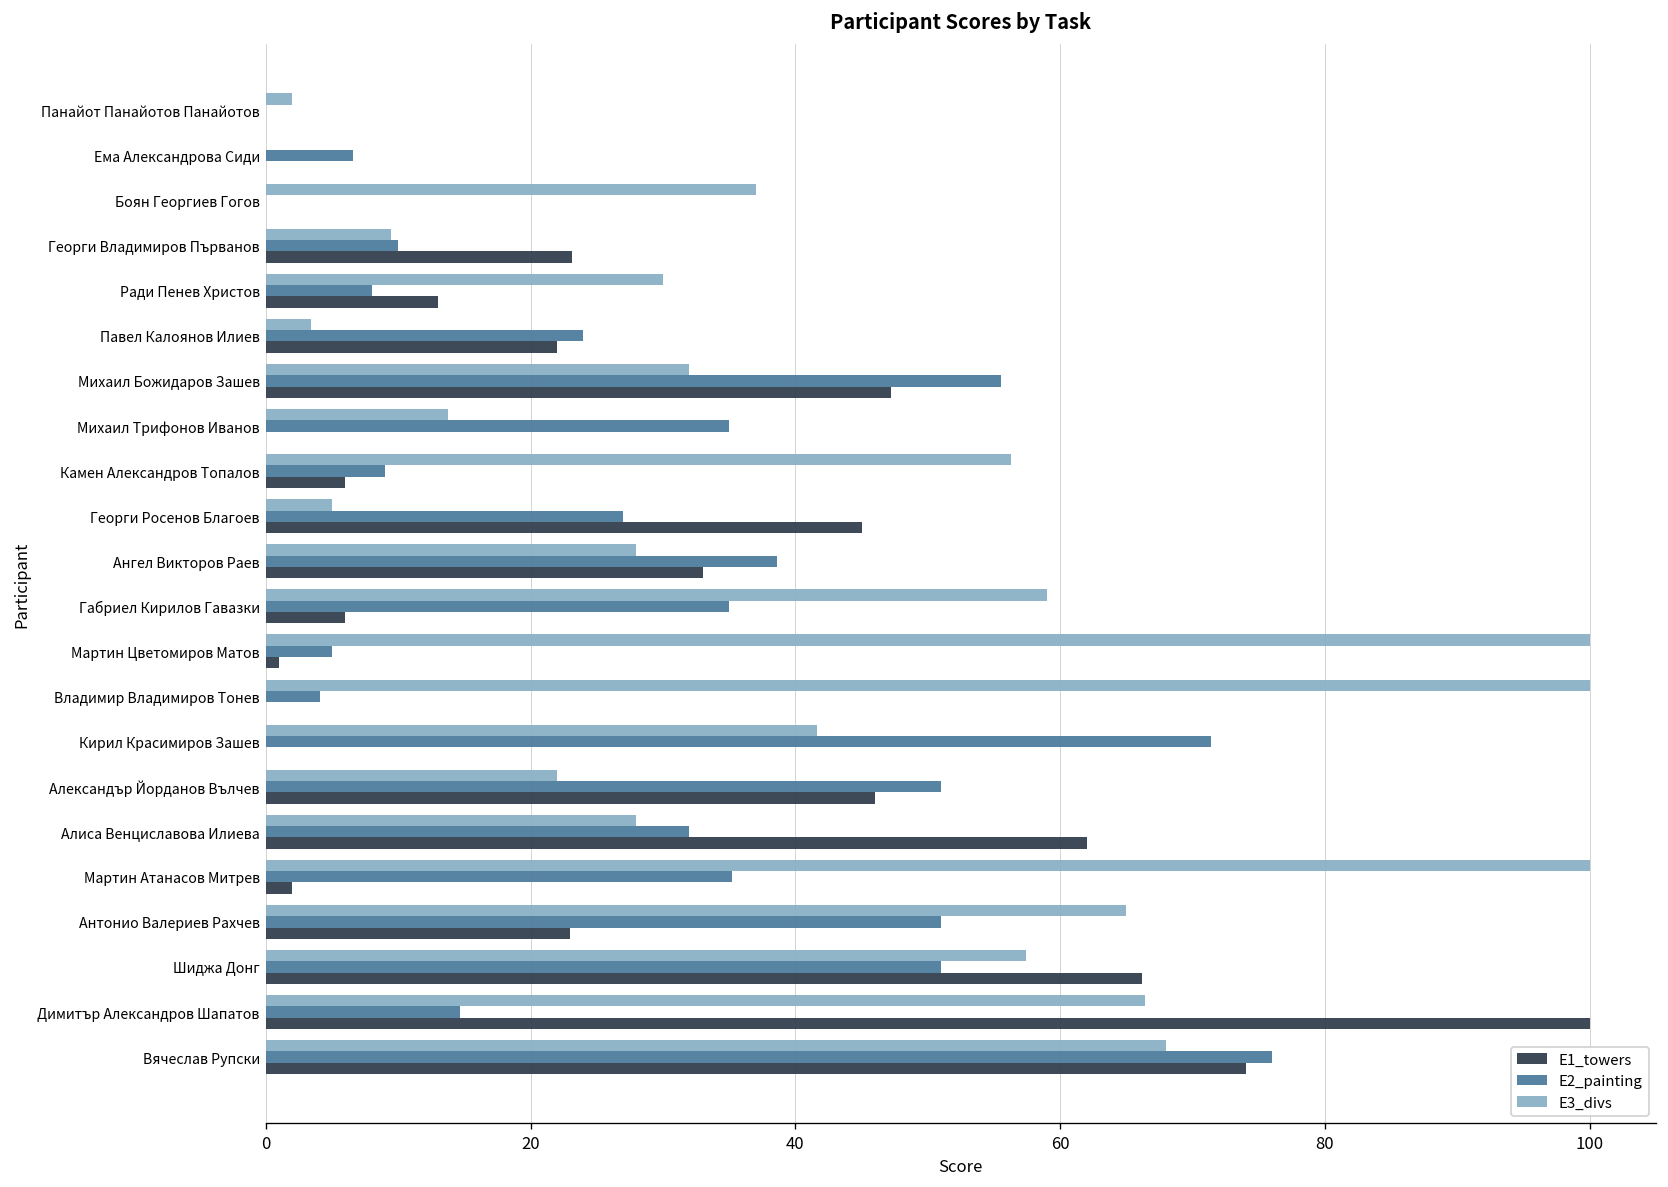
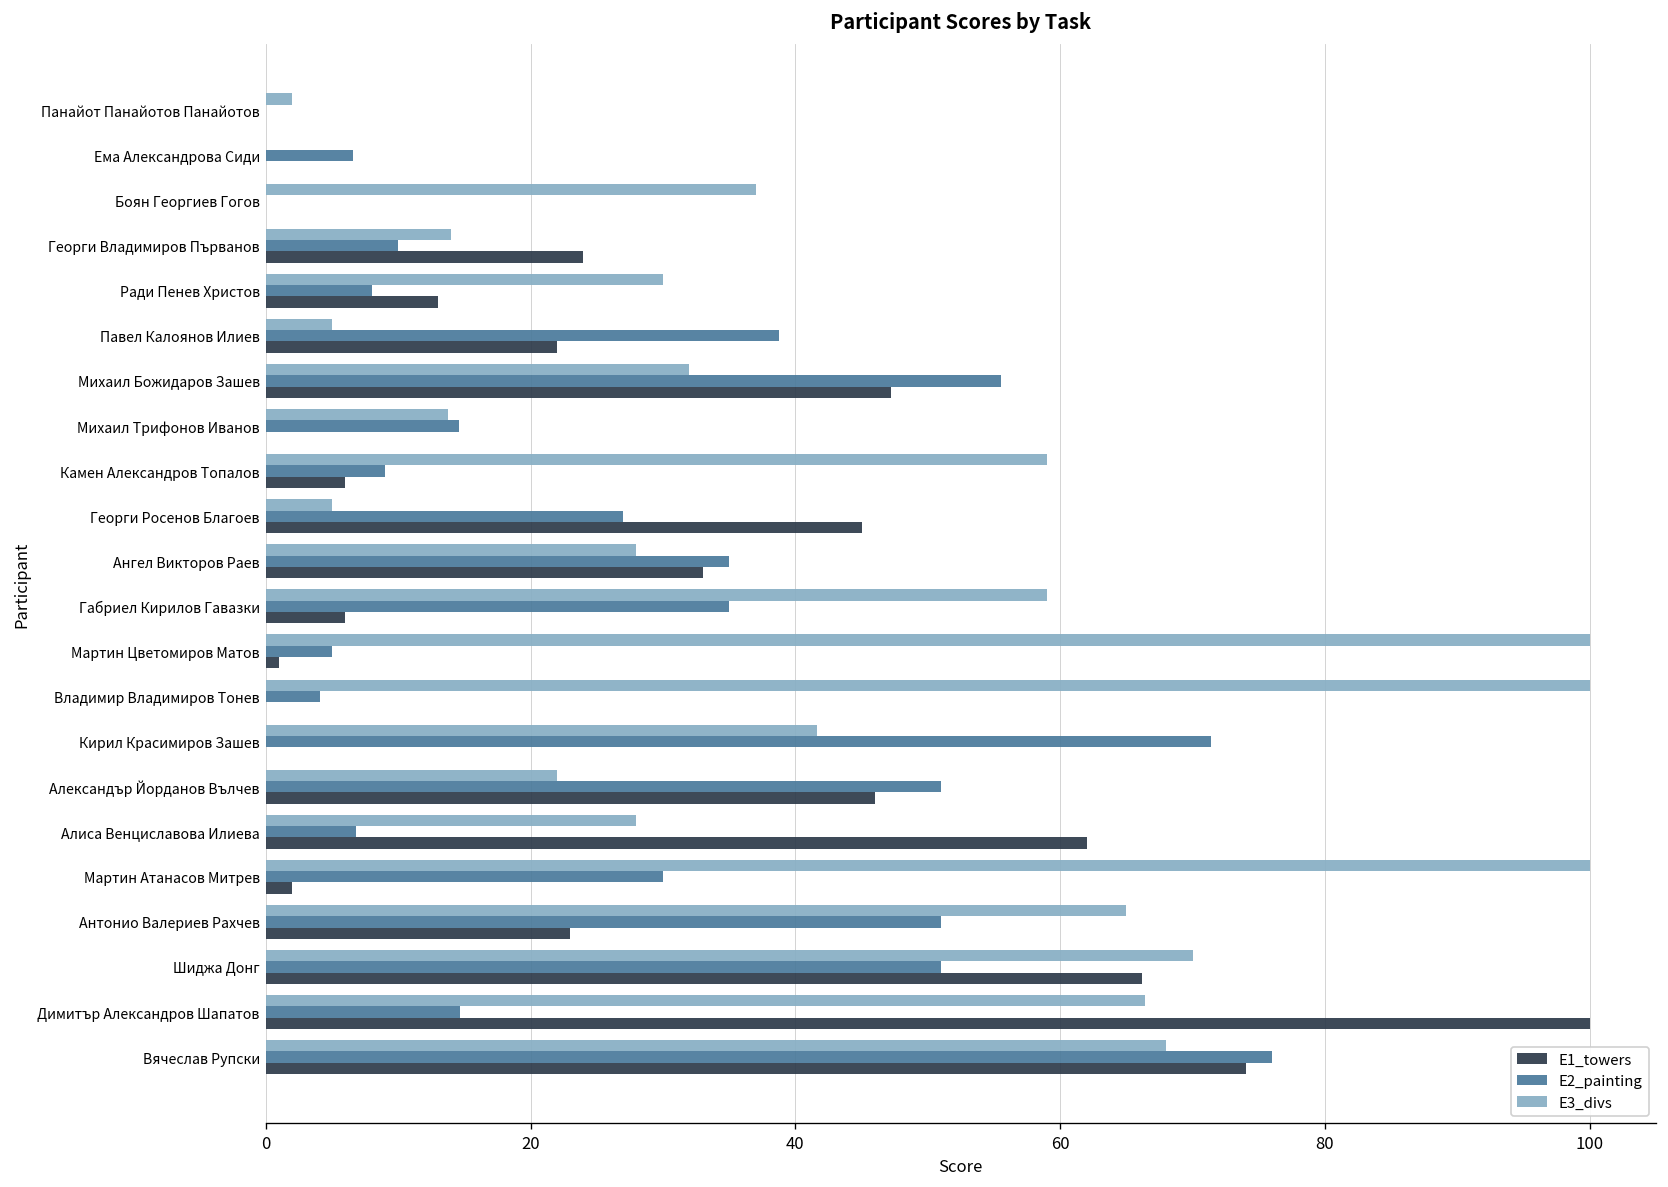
  {
    "E1_towers": {
      "Панайот Панайотов Панайотов": 0.0,
      "Ема Александрова Сиди": 0.0,
      "Боян Георгиев Гогов": 0.0,
-     "Георги Владимиров Първанов": 23.1,
+     "Георги Владимиров Първанов": 24.0,
      "Ради Пенев Христов": 13.0,
      "Павел Калоянов Илиев": 22.0,
      "Михаил Божидаров Зашев": 47.2,
      "Михаил Трифонов Иванов": 0.0,
      "Камен Александров Топалов": 6.0,
      "Георги Росенов Благоев": 45.0,
      "Ангел Викторов Раев": 33.0,
      "Габриел Кирилов Гавазки": 6.0,
      "Мартин Цветомиров Матов": 1.0,
      "Владимир Владимиров Тонев": 0.0,
      "Кирил Красимиров Зашев": 0.0,
      "Александър Йорданов Вълчев": 46.0,
      "Алиса Венциславова Илиева": 62.0,
      "Мартин Атанасов Митрев": 2.0,
      "Антонио Валериев Рахчев": 23.0,
      "Шиджа Донг": 66.2,
      "Димитър Александров Шапатов": 100.0,
      "Вячеслав Рупски": 74.0
    },
    "E2_painting": {
      "Панайот Панайотов Панайотов": 0.0,
      "Ема Александрова Сиди": 6.6,
      "Боян Георгиев Гогов": 0.0,
      "Георги Владимиров Първанов": 10.0,
      "Ради Пенев Христов": 8.0,
-     "Павел Калоянов Илиев": 24.0,
+     "Павел Калоянов Илиев": 38.8,
      "Михаил Божидаров Зашев": 55.5,
-     "Михаил Трифонов Иванов": 35.0,
+     "Михаил Трифонов Иванов": 14.6,
      "Камен Александров Топалов": 9.0,
      "Георги Росенов Благоев": 27.0,
-     "Ангел Викторов Раев": 38.6,
+     "Ангел Викторов Раев": 35.0,
      "Габриел Кирилов Гавазки": 35.0,
      "Мартин Цветомиров Матов": 5.0,
      "Владимир Владимиров Тонев": 4.1,
      "Кирил Красимиров Зашев": 71.4,
      "Александър Йорданов Вълчев": 51.0,
-     "Алиса Венциславова Илиева": 32.0,
-     "Мартин Атанасов Митрев": 35.2,
+     "Алиса Венциславова Илиева": 6.8,
+     "Мартин Атанасов Митрев": 30.0,
      "Антонио Валериев Рахчев": 51.0,
      "Шиджа Донг": 51.0,
      "Димитър Александров Шапатов": 14.7,
      "Вячеслав Рупски": 76.0
    },
    "E3_divs": {
      "Панайот Панайотов Панайотов": 2.0,
      "Ема Александрова Сиди": 0.0,
      "Боян Георгиев Гогов": 37.0,
-     "Георги Владимиров Първанов": 9.5,
+     "Георги Владимиров Първанов": 14.0,
      "Ради Пенев Христов": 30.0,
-     "Павел Калоянов Илиев": 3.4,
+     "Павел Калоянов Илиев": 5.0,
      "Михаил Божидаров Зашев": 32.0,
      "Михаил Трифонов Иванов": 13.8,
-     "Камен Александров Топалов": 56.3,
+     "Камен Александров Топалов": 59.0,
      "Георги Росенов Благоев": 5.0,
      "Ангел Викторов Раев": 28.0,
      "Габриел Кирилов Гавазки": 59.0,
      "Мартин Цветомиров Матов": 100.0,
      "Владимир Владимиров Тонев": 100.0,
      "Кирил Красимиров Зашев": 41.6,
      "Александър Йорданов Вълчев": 22.0,
      "Алиса Венциславова Илиева": 28.0,
      "Мартин Атанасов Митрев": 100.0,
      "Антонио Валериев Рахчев": 65.0,
-     "Шиджа Донг": 57.4,
+     "Шиджа Донг": 70.0,
      "Димитър Александров Шапатов": 66.4,
      "Вячеслав Рупски": 68.0
    }
  }
